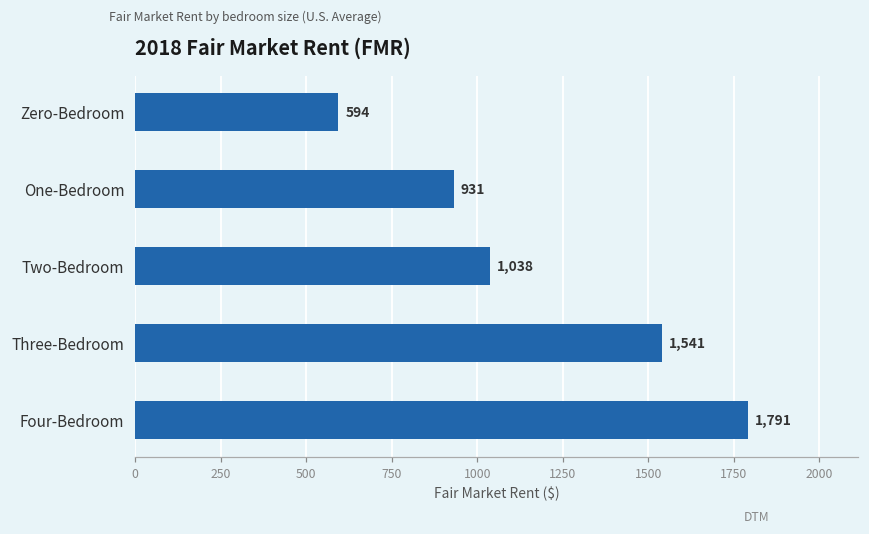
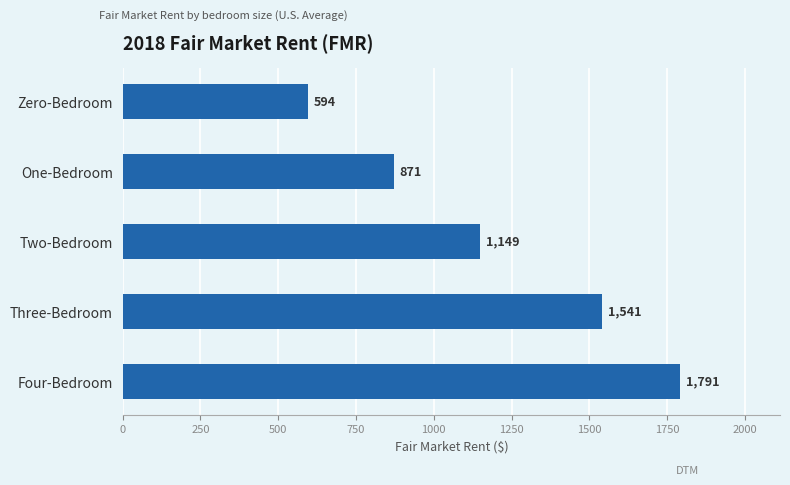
  {
    "Zero-Bedroom": "594",
-   "One-Bedroom": "931",
-   "Two-Bedroom": "1,038",
+   "One-Bedroom": "871",
+   "Two-Bedroom": "1,149",
    "Three-Bedroom": "1,541",
    "Four-Bedroom": "1,791"
  }
